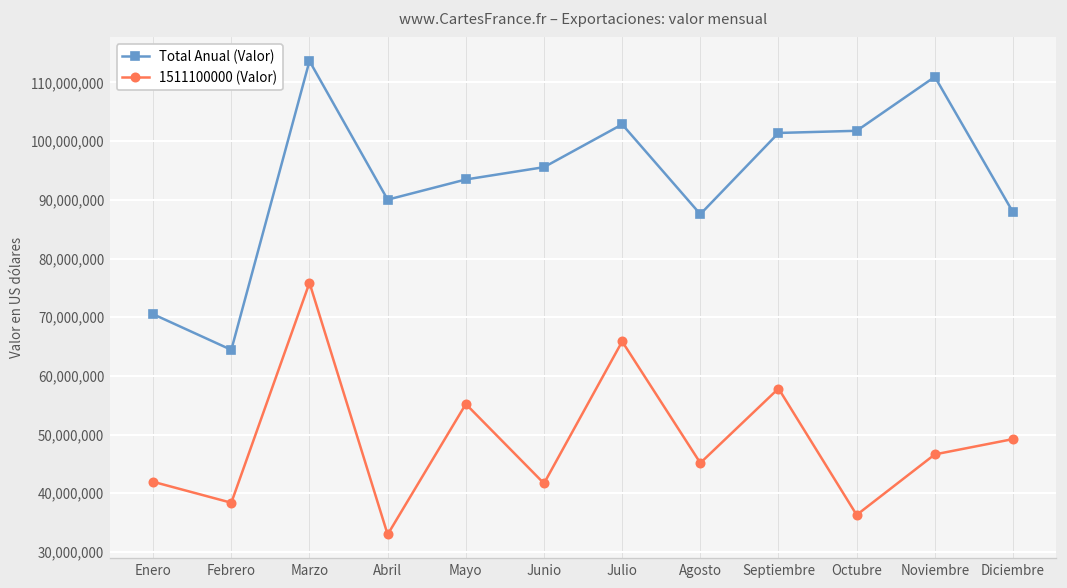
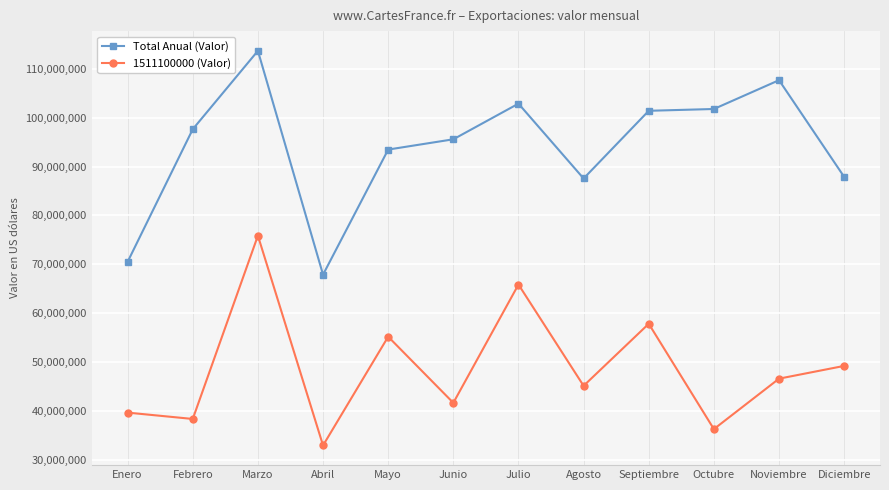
  {
    "Total Anual (Valor)": {
      "Enero": "71,000,000",
-     "Febrero": "64,000,000",
+     "Febrero": "98,000,000",
      "Marzo": "114,000,000",
-     "Abril": "90,000,000",
+     "Abril": "68,000,000",
      "Mayo": "93,000,000",
      "Junio": "96,000,000",
      "Julio": "103,000,000",
      "Agosto": "88,000,000",
      "Septiembre": "101,000,000",
      "Octubre": "102,000,000",
-     "Noviembre": "111,000,000",
+     "Noviembre": "108,000,000",
      "Diciembre": "88,000,000"
    },
    "1511100000 (Valor)": {
-     "Enero": "42,000,000",
+     "Enero": "40,000,000",
      "Febrero": "38,000,000",
      "Marzo": "76,000,000",
      "Abril": "33,000,000",
      "Mayo": "55,000,000",
      "Junio": "42,000,000",
      "Julio": "66,000,000",
      "Agosto": "45,000,000",
      "Septiembre": "58,000,000",
      "Octubre": "36,000,000",
      "Noviembre": "47,000,000",
      "Diciembre": "49,000,000"
    }
  }
